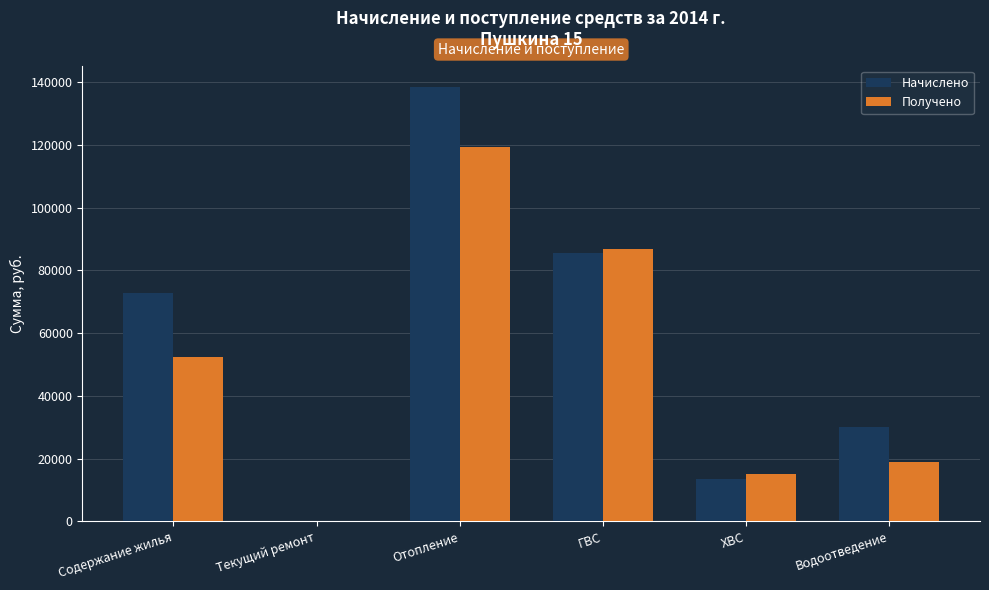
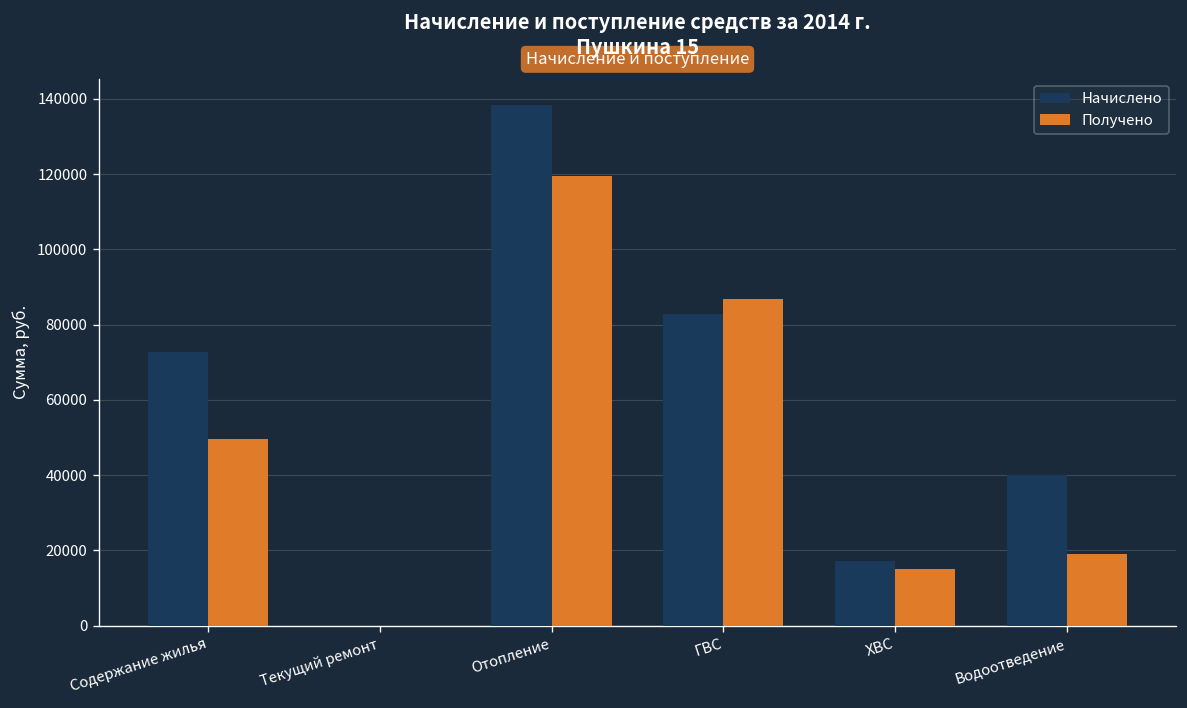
  {
    "Начислено": {
      "Содержание жилья": 73000,
      "Текущий ремонт": 0,
      "Отопление": 138000,
-     "ГВС": 85000,
-     "ХВС": 14000,
-     "Водоотведение": 30000
+     "ГВС": 83000,
+     "ХВС": 17000,
+     "Водоотведение": 40000
    },
    "Получено": {
-     "Содержание жилья": 53000,
+     "Содержание жилья": 50000,
      "Текущий ремонт": 0,
      "Отопление": 119000,
      "ГВС": 87000,
      "ХВС": 15000,
      "Водоотведение": 19000
    }
  }
